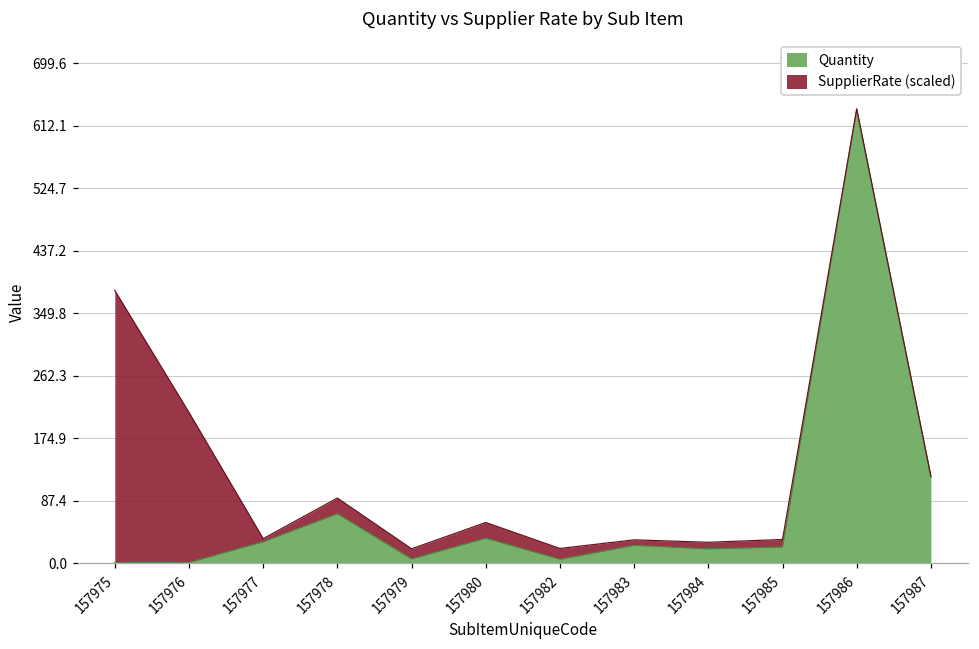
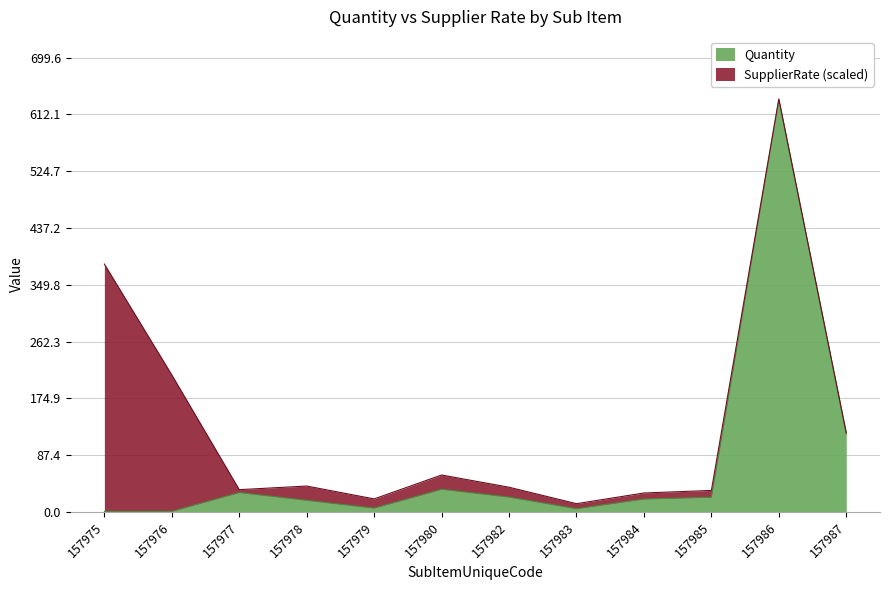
  {
    "Quantity": {
      "157975": 0,
      "157976": 0,
      "157977": 30,
-     "157978": 70,
+     "157978": 20,
      "157979": 10,
      "157980": 40,
-     "157982": 10,
-     "157983": 30,
+     "157982": 20,
+     "157983": 10,
      "157984": 20,
      "157985": 20
    },
    "SupplierRate (scaled)": {
      "157975": 380,
      "157976": 210,
      "157977": 0,
      "157978": 20,
      "157979": 10,
      "157980": 20,
      "157982": 20,
      "157983": 10,
      "157984": 10,
      "157985": 10
    }
  }
